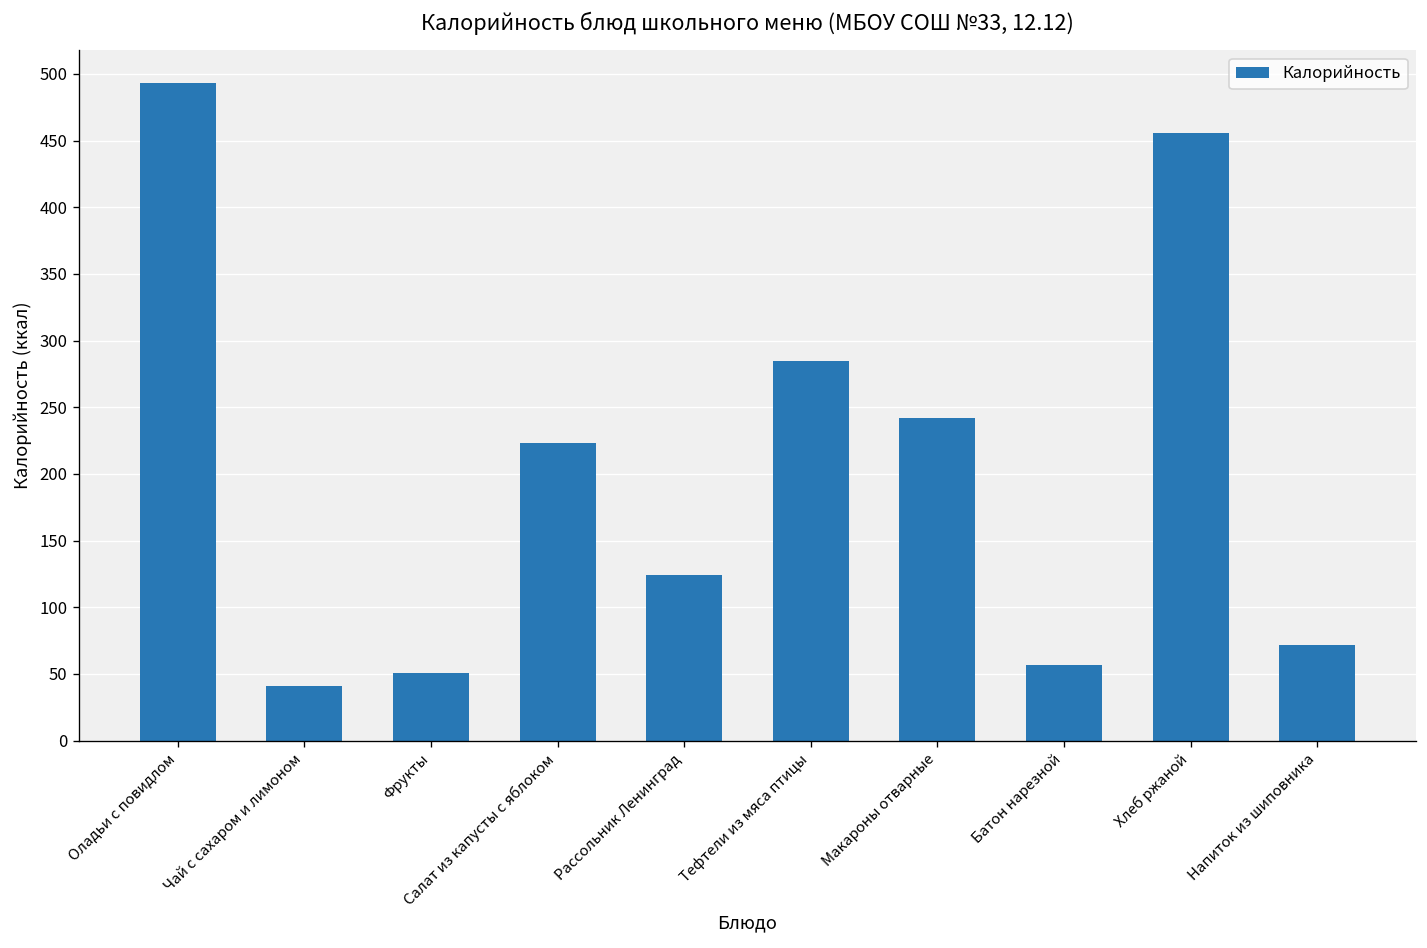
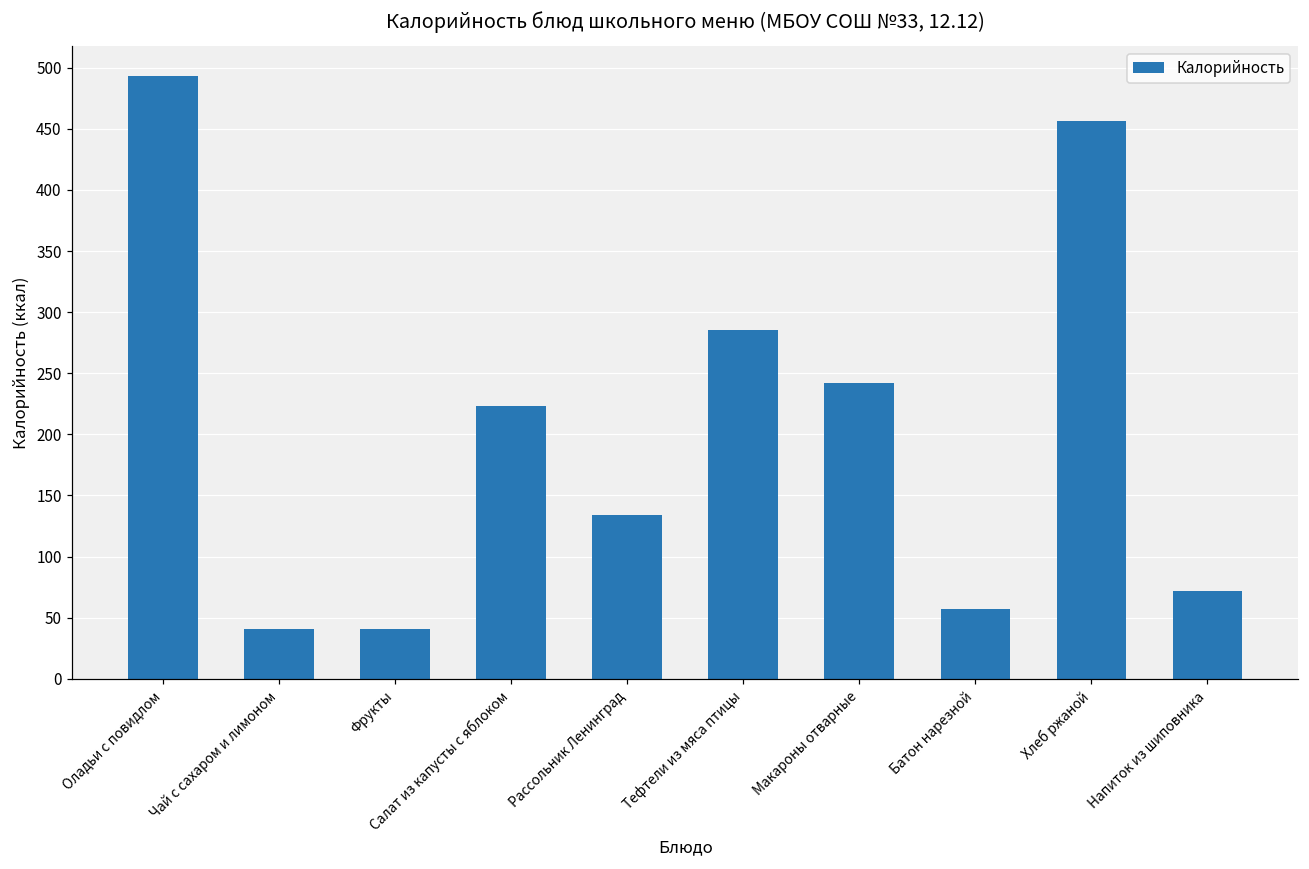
  {
    "Оладьи с повидлом": 493,
    "Чай с сахаром и лимоном": 41,
-   "Фрукты": 51,
+   "Фрукты": 41,
    "Салат из капусты с яблоком": 223,
-   "Рассольник Ленинград": 124,
+   "Рассольник Ленинград": 134,
    "Тефтели из мяса птицы": 285,
    "Макароны отварные": 242,
    "Батон нарезной": 57,
    "Хлеб ржаной": 456,
    "Напиток из шиповника": 72
  }
